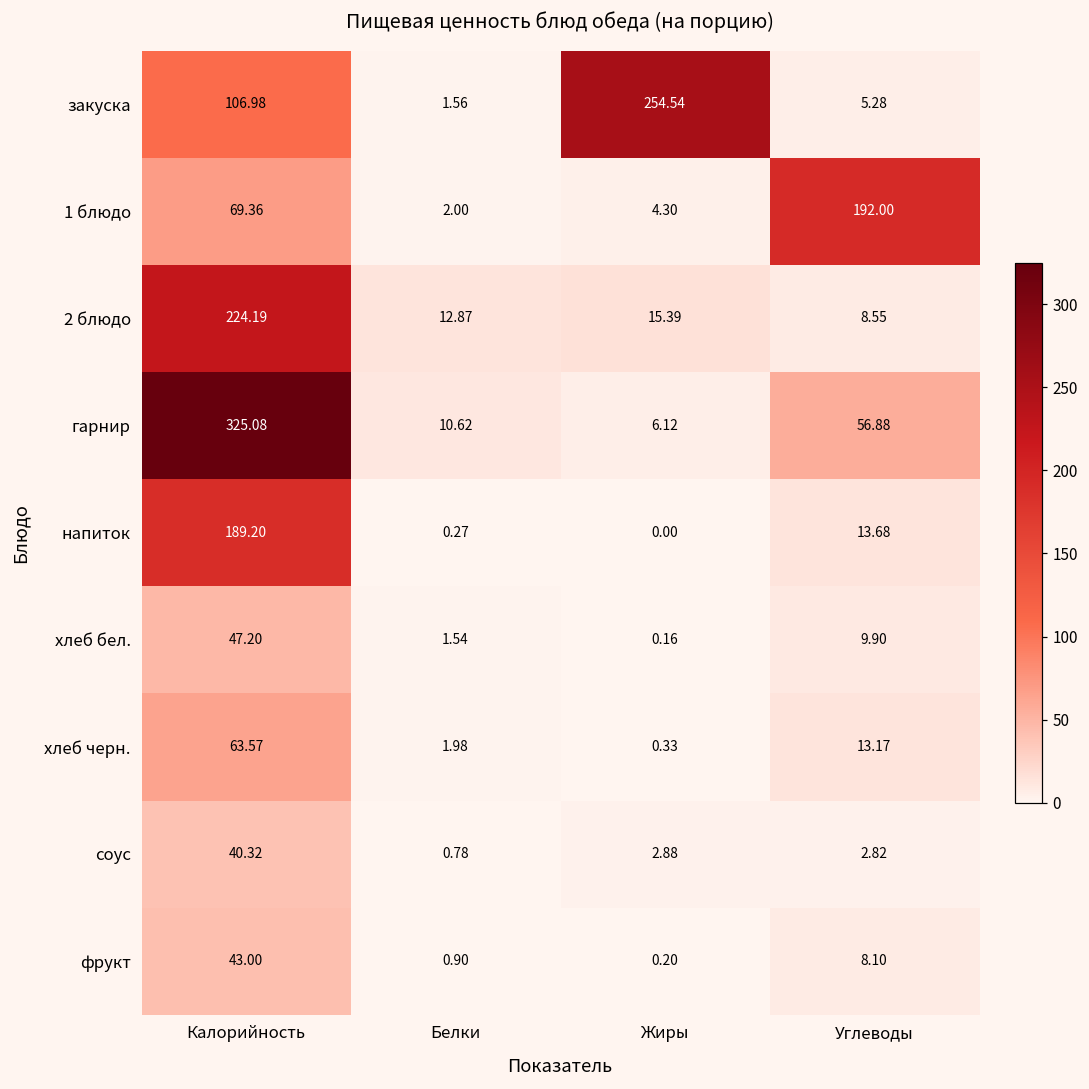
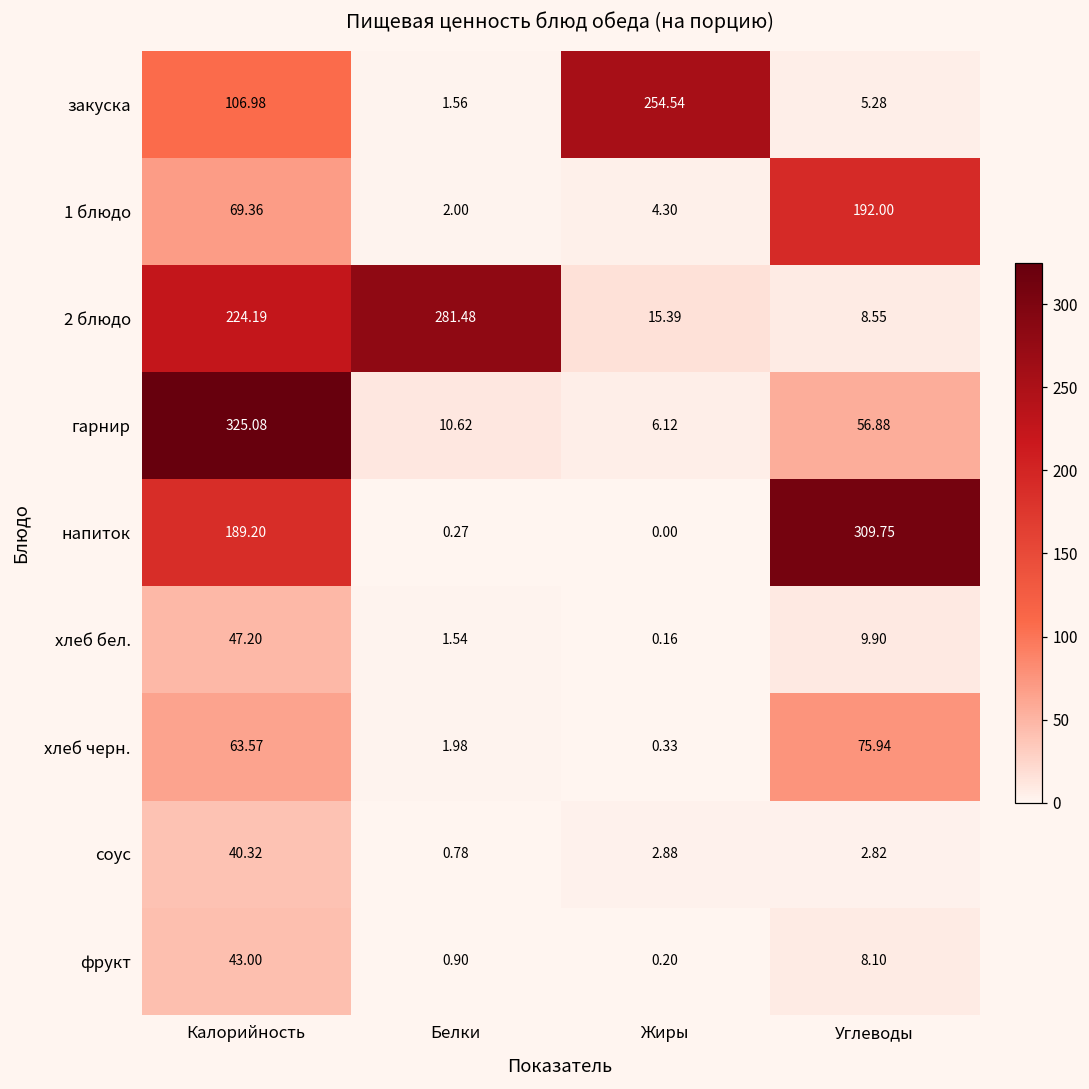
  {
    "закуска": {
      "Калорийность": 106.98,
      "Белки": 1.56,
      "Жиры": 254.54,
      "Углеводы": 5.28
    },
    "1 блюдо": {
      "Калорийность": 69.36,
      "Белки": 2.00,
      "Жиры": 4.30,
      "Углеводы": 192.00
    },
    "2 блюдо": {
      "Калорийность": 224.19,
-     "Белки": 12.87,
+     "Белки": 281.48,
      "Жиры": 15.39,
      "Углеводы": 8.55
    },
    "гарнир": {
      "Калорийность": 325.08,
      "Белки": 10.62,
      "Жиры": 6.12,
      "Углеводы": 56.88
    },
    "напиток": {
      "Калорийность": 189.20,
      "Белки": 0.27,
      "Жиры": 0.00,
-     "Углеводы": 13.68
+     "Углеводы": 309.75
    },
    "хлеб бел.": {
      "Калорийность": 47.20,
      "Белки": 1.54,
      "Жиры": 0.16,
      "Углеводы": 9.90
    },
    "хлеб черн.": {
      "Калорийность": 63.57,
      "Белки": 1.98,
      "Жиры": 0.33,
-     "Углеводы": 13.17
+     "Углеводы": 75.94
    },
    "соус": {
      "Калорийность": 40.32,
      "Белки": 0.78,
      "Жиры": 2.88,
      "Углеводы": 2.82
    },
    "фрукт": {
      "Калорийность": 43.00,
      "Белки": 0.90,
      "Жиры": 0.20,
      "Углеводы": 8.10
    }
  }
